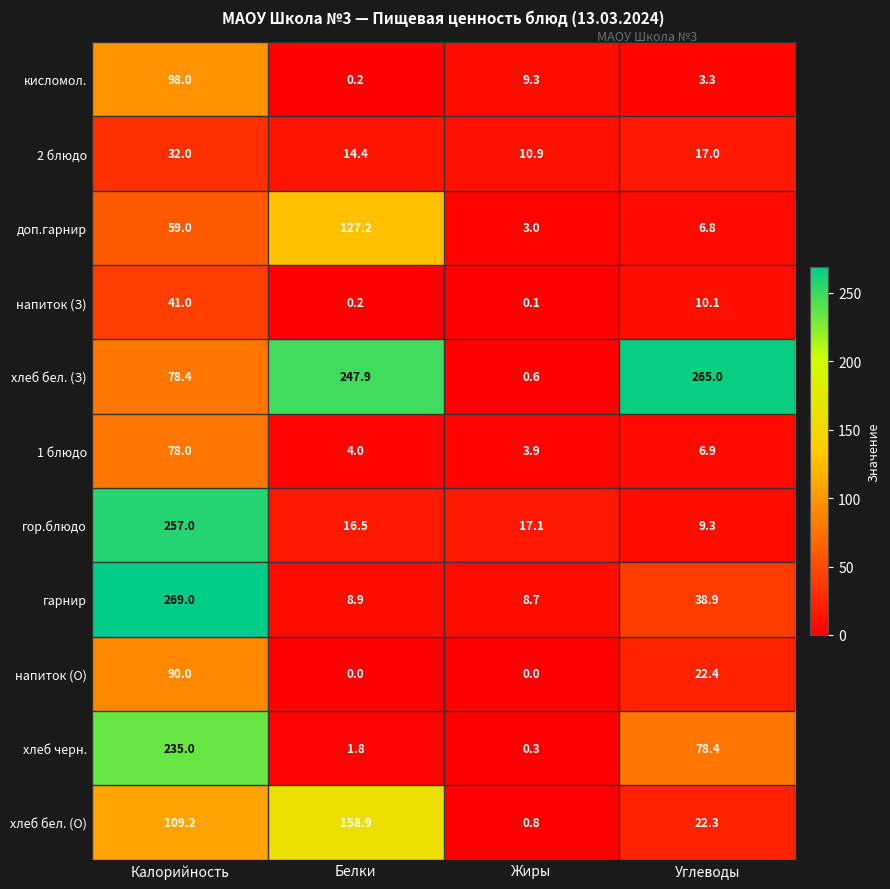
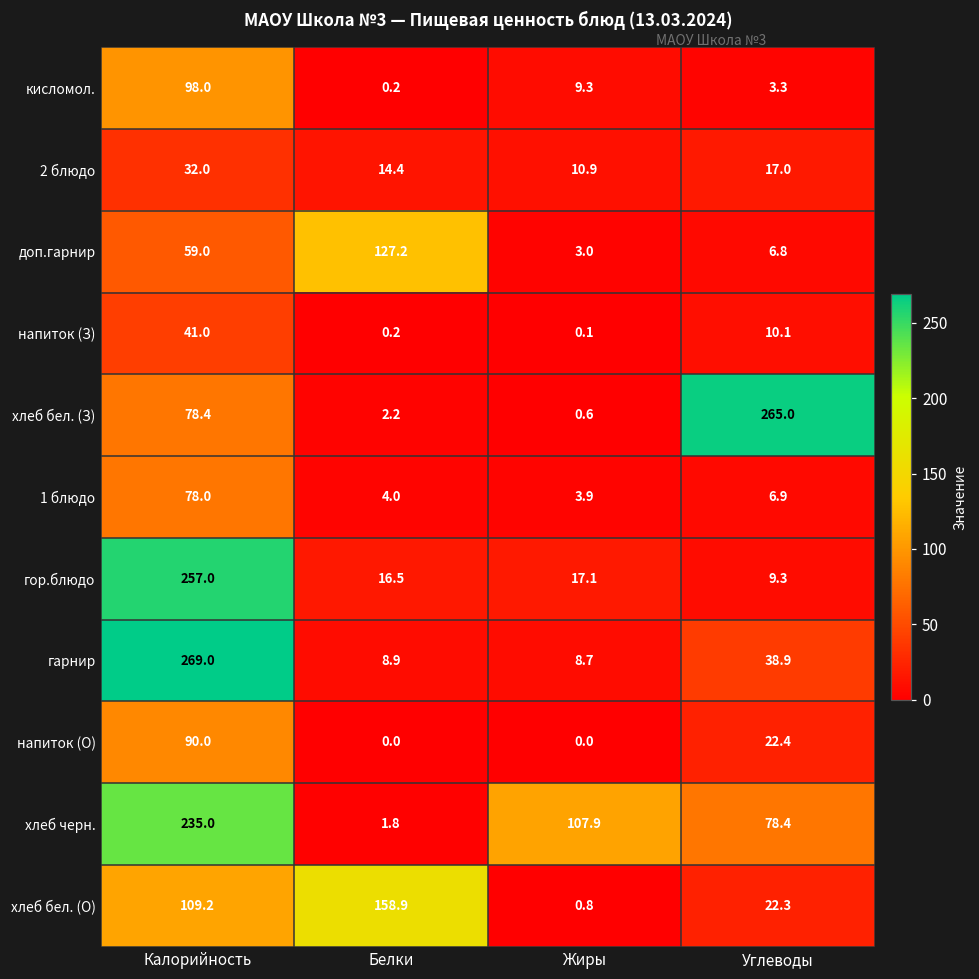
  {
    "кисломол.": {
      "Калорийность": 98.0,
      "Белки": 0.2,
      "Жиры": 9.3,
      "Углеводы": 3.3
    },
    "2 блюдо": {
      "Калорийность": 32.0,
      "Белки": 14.4,
      "Жиры": 10.9,
      "Углеводы": 17.0
    },
    "доп.гарнир": {
      "Калорийность": 59.0,
      "Белки": 127.2,
      "Жиры": 3.0,
      "Углеводы": 6.8
    },
    "напиток (З)": {
      "Калорийность": 41.0,
      "Белки": 0.2,
      "Жиры": 0.1,
      "Углеводы": 10.1
    },
    "хлеб бел. (З)": {
      "Калорийность": 78.4,
-     "Белки": 247.9,
+     "Белки": 2.2,
      "Жиры": 0.6,
      "Углеводы": 265.0
    },
    "1 блюдо": {
      "Калорийность": 78.0,
      "Белки": 4.0,
      "Жиры": 3.9,
      "Углеводы": 6.9
    },
    "гор.блюдо": {
      "Калорийность": 257.0,
      "Белки": 16.5,
      "Жиры": 17.1,
      "Углеводы": 9.3
    },
    "гарнир": {
      "Калорийность": 269.0,
      "Белки": 8.9,
      "Жиры": 8.7,
      "Углеводы": 38.9
    },
    "напиток (О)": {
      "Калорийность": 90.0,
      "Белки": 0.0,
      "Жиры": 0.0,
      "Углеводы": 22.4
    },
    "хлеб черн.": {
      "Калорийность": 235.0,
      "Белки": 1.8,
-     "Жиры": 0.3,
+     "Жиры": 107.9,
      "Углеводы": 78.4
    },
    "хлеб бел. (О)": {
      "Калорийность": 109.2,
      "Белки": 158.9,
      "Жиры": 0.8,
      "Углеводы": 22.3
    }
  }
